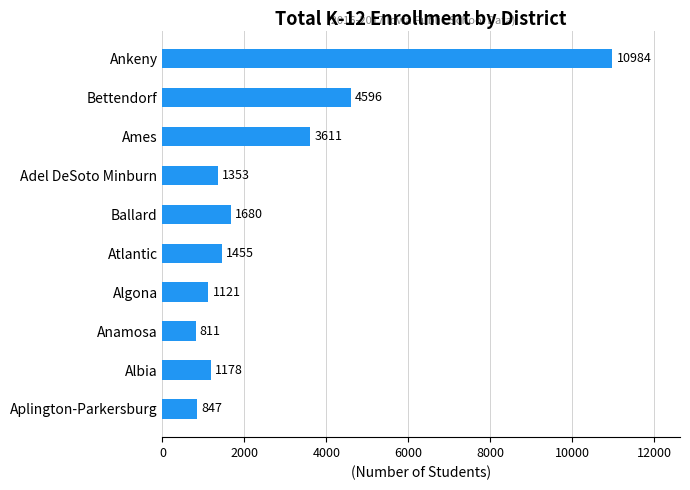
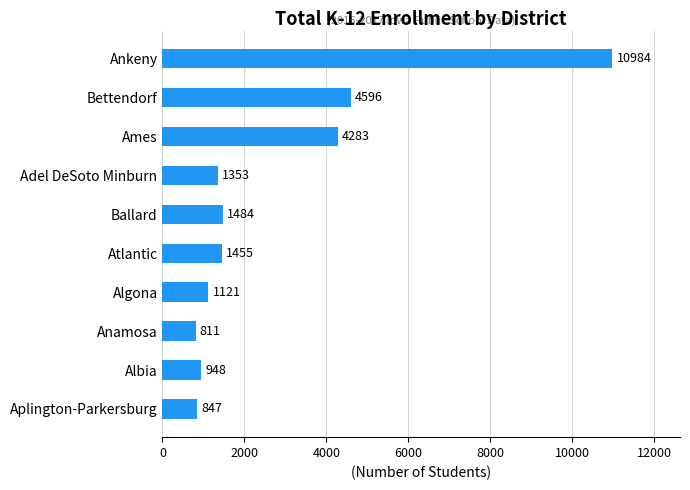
  {
    "Ankeny": 10984,
    "Bettendorf": 4596,
-   "Ames": 3611,
+   "Ames": 4283,
    "Adel DeSoto Minburn": 1353,
-   "Ballard": 1680,
+   "Ballard": 1484,
    "Atlantic": 1455,
    "Algona": 1121,
    "Anamosa": 811,
-   "Albia": 1178,
+   "Albia": 948,
    "Aplington-Parkersburg": 847
  }
